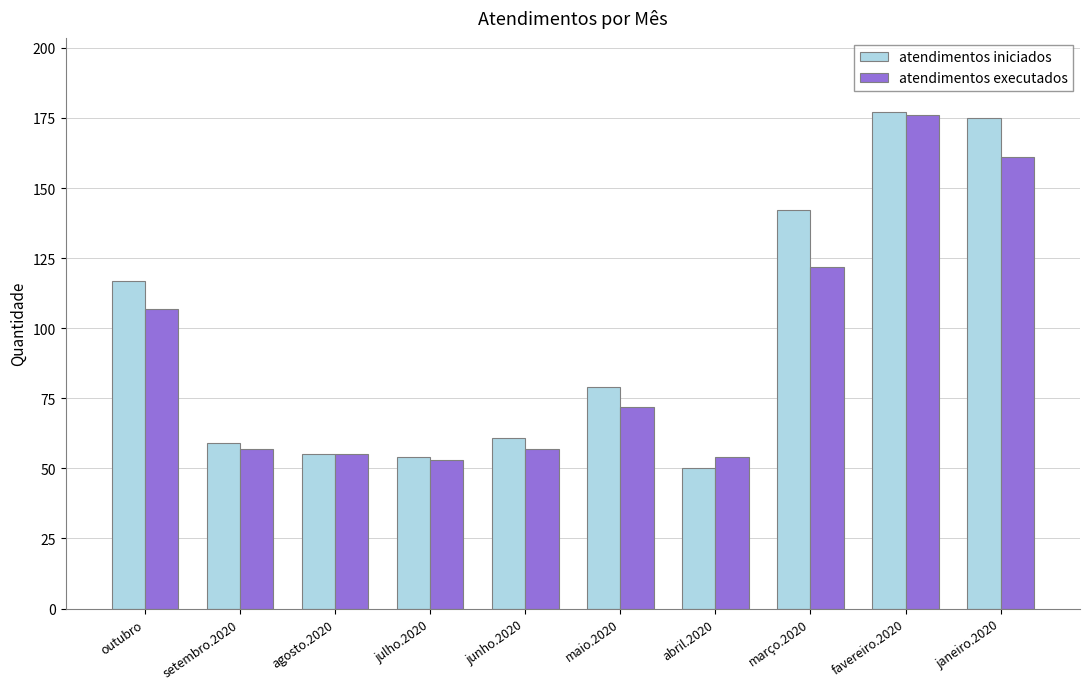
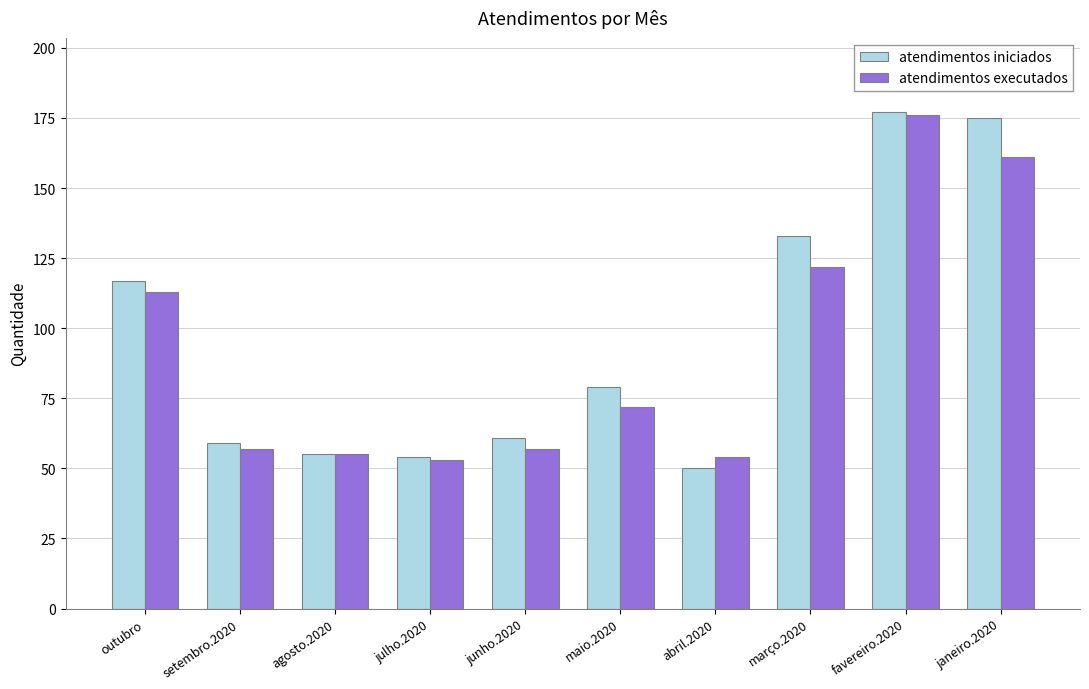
  {
    "atendimentos iniciados": {
      "outubro": 117,
      "setembro.2020": 59,
      "agosto.2020": 55,
      "julho.2020": 54,
      "junho.2020": 61,
      "maio.2020": 79,
      "abril.2020": 50,
-     "março.2020": 142,
+     "março.2020": 133,
      "favereiro.2020": 177,
      "janeiro.2020": 175
    },
    "atendimentos executados": {
-     "outubro": 107,
+     "outubro": 113,
      "setembro.2020": 57,
      "agosto.2020": 55,
      "julho.2020": 53,
      "junho.2020": 57,
      "maio.2020": 72,
      "abril.2020": 54,
      "março.2020": 122,
      "favereiro.2020": 176,
      "janeiro.2020": 161
    }
  }
